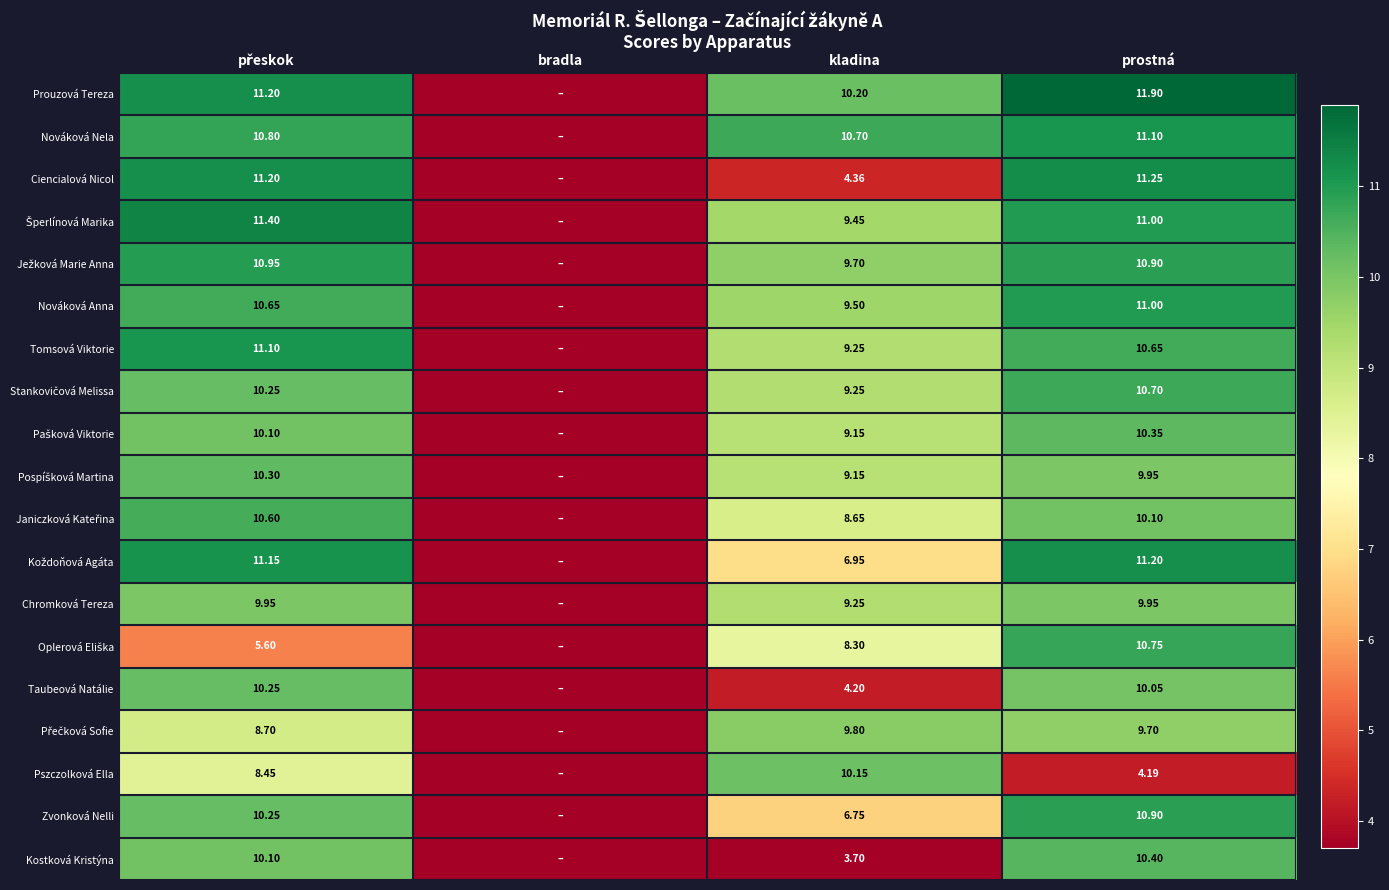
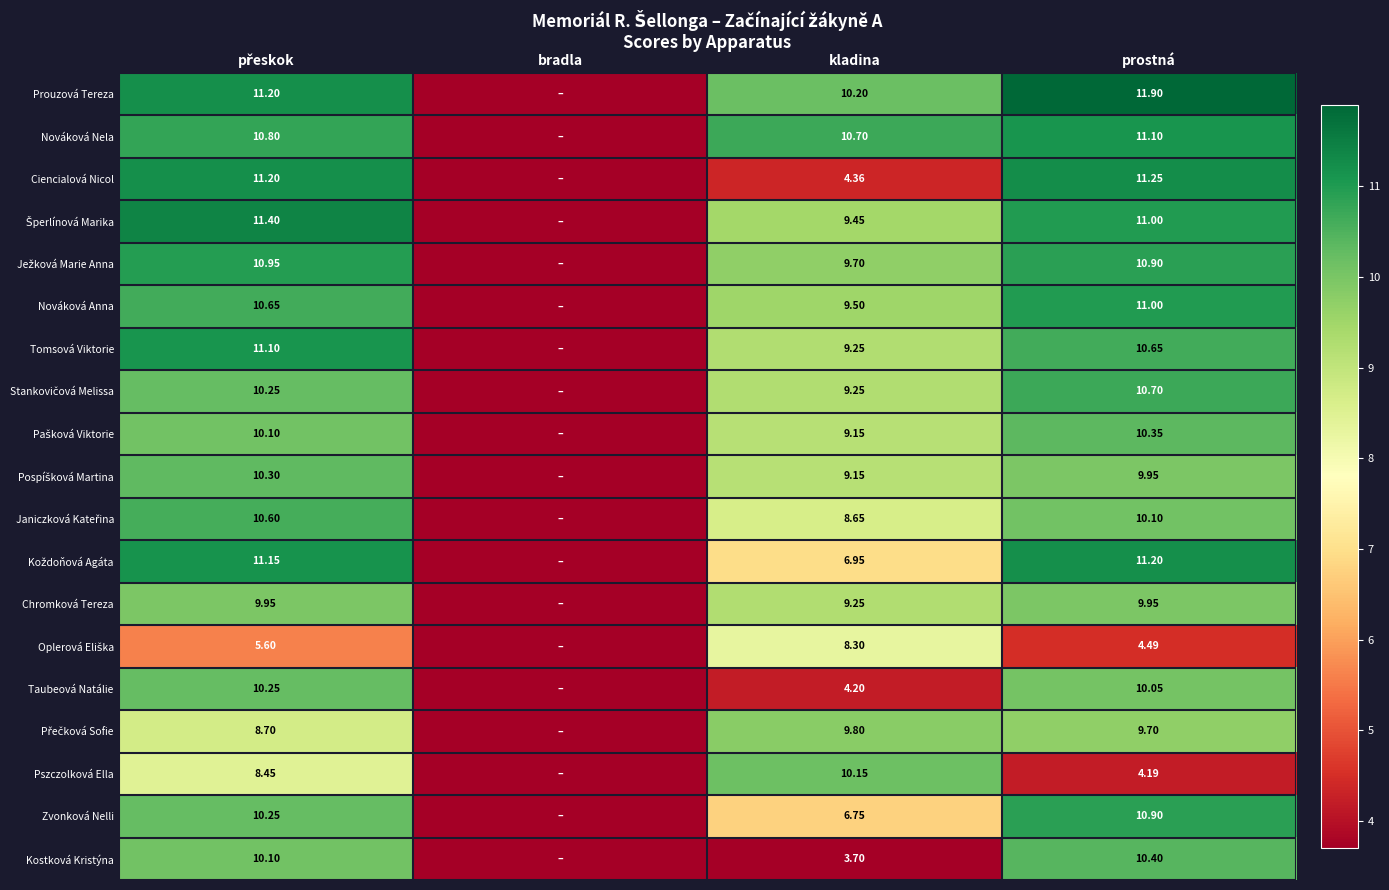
  {
    "Prouzová Tereza": {
      "přeskok": 11.20,
      "kladina": 10.20,
      "prostná": 11.90
    },
    "Nováková Nela": {
      "přeskok": 10.80,
      "kladina": 10.70,
      "prostná": 11.10
    },
    "Ciencialová Nicol": {
      "přeskok": 11.20,
      "kladina": 4.36,
      "prostná": 11.25
    },
    "Šperlínová Marika": {
      "přeskok": 11.40,
      "kladina": 9.45,
      "prostná": 11.00
    },
    "Ježková Marie Anna": {
      "přeskok": 10.95,
      "kladina": 9.70,
      "prostná": 10.90
    },
    "Nováková Anna": {
      "přeskok": 10.65,
      "kladina": 9.50,
      "prostná": 11.00
    },
    "Tomsová Viktorie": {
      "přeskok": 11.10,
      "kladina": 9.25,
      "prostná": 10.65
    },
    "Stankovičová Melissa": {
      "přeskok": 10.25,
      "kladina": 9.25,
      "prostná": 10.70
    },
    "Pašková Viktorie": {
      "přeskok": 10.10,
      "kladina": 9.15,
      "prostná": 10.35
    },
    "Pospíšková Martina": {
      "přeskok": 10.30,
      "kladina": 9.15,
      "prostná": 9.95
    },
    "Janiczková Kateřina": {
      "přeskok": 10.60,
      "kladina": 8.65,
      "prostná": 10.10
    },
    "Koždoňová Agáta": {
      "přeskok": 11.15,
      "kladina": 6.95,
      "prostná": 11.20
    },
    "Chromková Tereza": {
      "přeskok": 9.95,
      "kladina": 9.25,
      "prostná": 9.95
    },
    "Oplerová Eliška": {
      "přeskok": 5.60,
      "kladina": 8.30,
-     "prostná": 10.75
+     "prostná": 4.49
    },
    "Taubeová Natálie": {
      "přeskok": 10.25,
      "kladina": 4.20,
      "prostná": 10.05
    },
    "Přečková Sofie": {
      "přeskok": 8.70,
      "kladina": 9.80,
      "prostná": 9.70
    },
    "Pszczolková Ella": {
      "přeskok": 8.45,
      "kladina": 10.15,
      "prostná": 4.19
    },
    "Zvonková Nelli": {
      "přeskok": 10.25,
      "kladina": 6.75,
      "prostná": 10.90
    },
    "Kostková Kristýna": {
      "přeskok": 10.10,
      "kladina": 3.70,
      "prostná": 10.40
    }
  }
